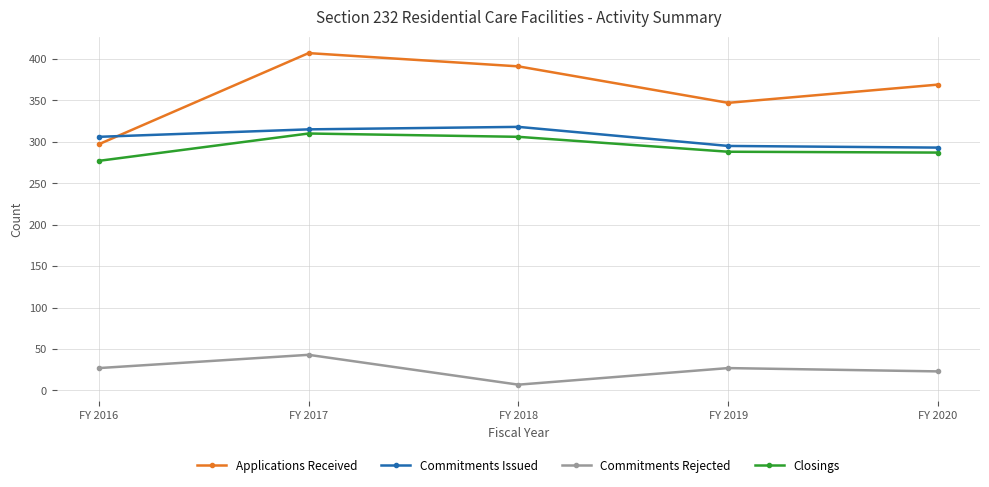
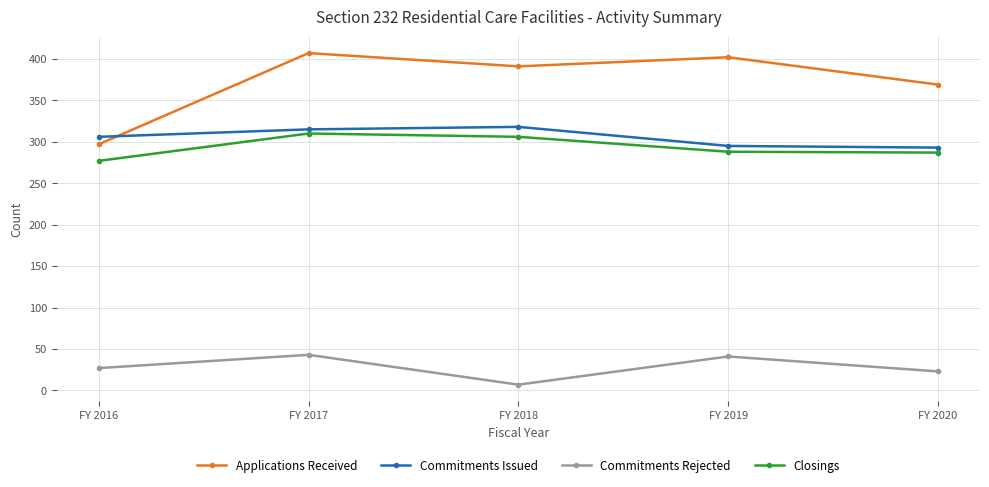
  {
    "Applications Received": {
      "FY 2016": 300,
      "FY 2017": 410,
      "FY 2018": 390,
-     "FY 2019": 350,
+     "FY 2019": 400,
      "FY 2020": 370
    },
    "Commitments Issued": {
      "FY 2016": 310,
      "FY 2017": 320,
      "FY 2018": 320,
      "FY 2019": 300,
      "FY 2020": 290
    },
    "Commitments Rejected": {
      "FY 2016": 30,
      "FY 2017": 40,
      "FY 2018": 10,
-     "FY 2019": 30,
+     "FY 2019": 40,
      "FY 2020": 20
    },
    "Closings": {
      "FY 2016": 280,
      "FY 2017": 310,
      "FY 2018": 310,
      "FY 2019": 290,
      "FY 2020": 290
    }
  }
